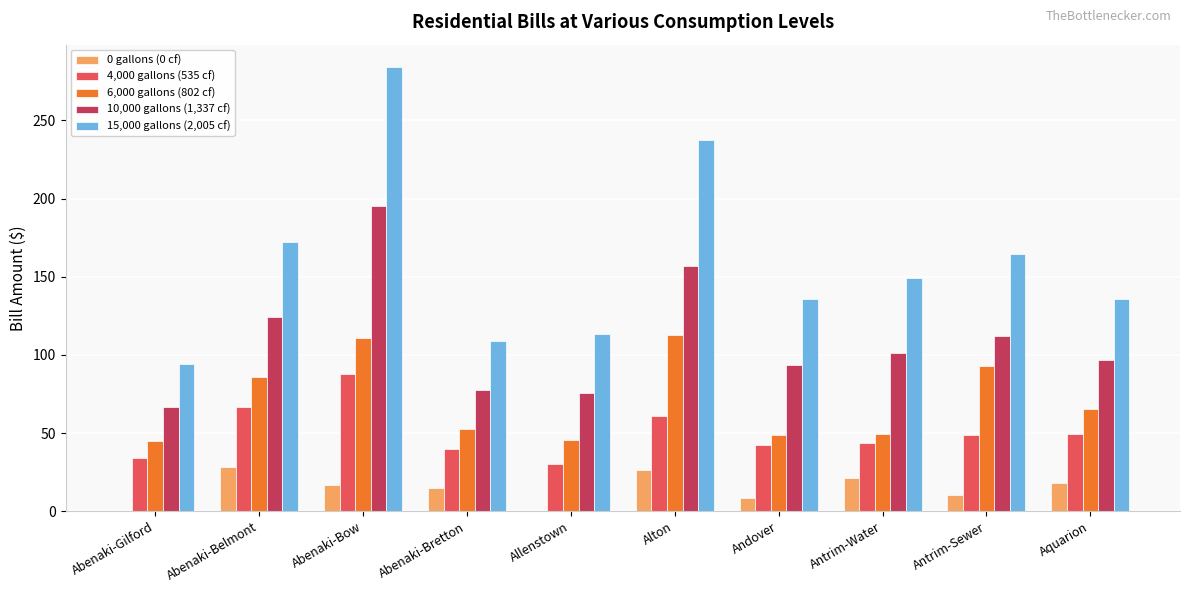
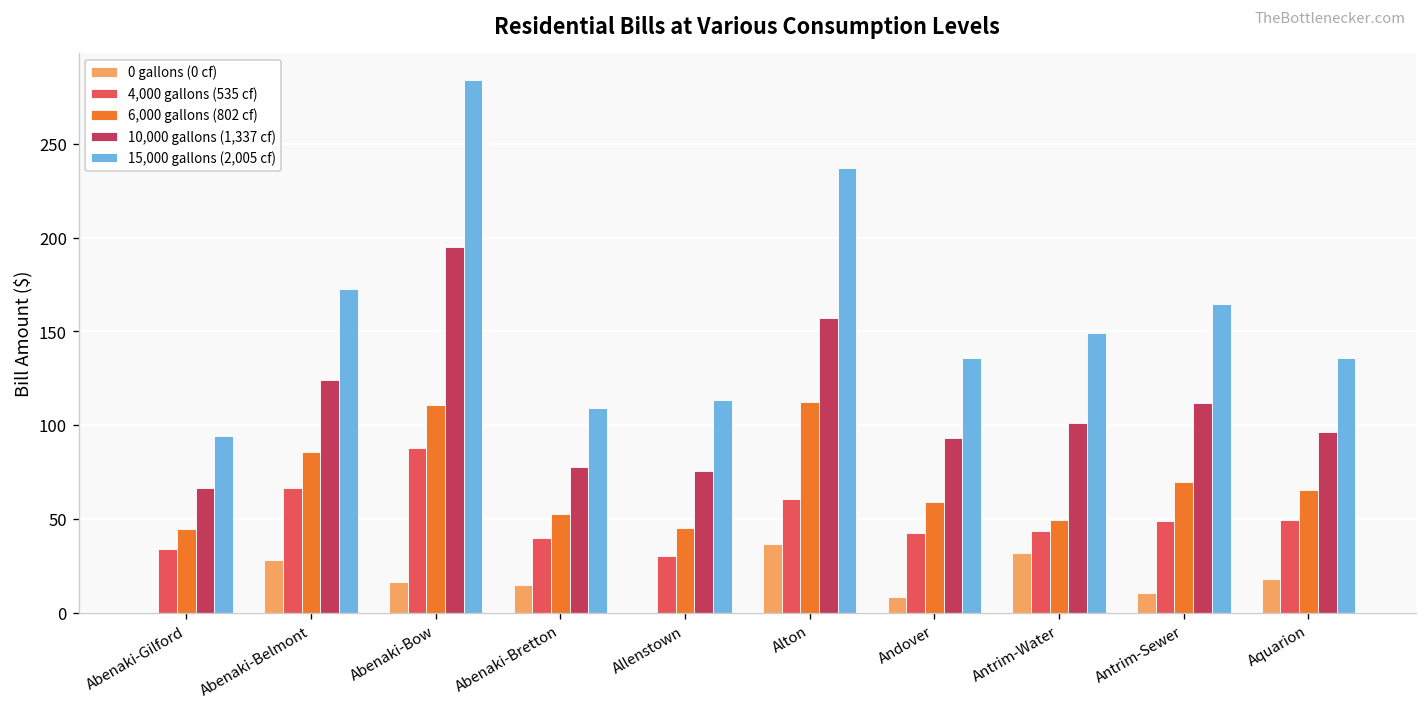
  {
    "0 gallons (0 cf)": {
      "Abenaki-Gilford": 0,
      "Abenaki-Belmont": 28,
      "Abenaki-Bow": 17,
      "Abenaki-Bretton": 15,
      "Allenstown": 0,
-     "Alton": 26,
+     "Alton": 37,
      "Andover": 8,
-     "Antrim-Water": 21,
+     "Antrim-Water": 32,
      "Antrim-Sewer": 11,
      "Aquarion": 18
    },
    "6,000 gallons (802 cf)": {
      "Abenaki-Gilford": 45,
      "Abenaki-Belmont": 86,
      "Abenaki-Bow": 111,
      "Abenaki-Bretton": 53,
      "Allenstown": 45,
      "Alton": 113,
-     "Andover": 49,
+     "Andover": 59,
      "Antrim-Water": 50,
-     "Antrim-Sewer": 93,
+     "Antrim-Sewer": 70,
      "Aquarion": 65
    },
    "15,000 gallons (2,005 cf)": {
      "Abenaki-Gilford": 94,
      "Abenaki-Belmont": 172,
      "Abenaki-Bow": 284,
      "Abenaki-Bretton": 109,
      "Allenstown": 113,
      "Alton": 237,
      "Andover": 136,
      "Antrim-Water": 149,
      "Antrim-Sewer": 165,
      "Aquarion": 136
    }
  }
